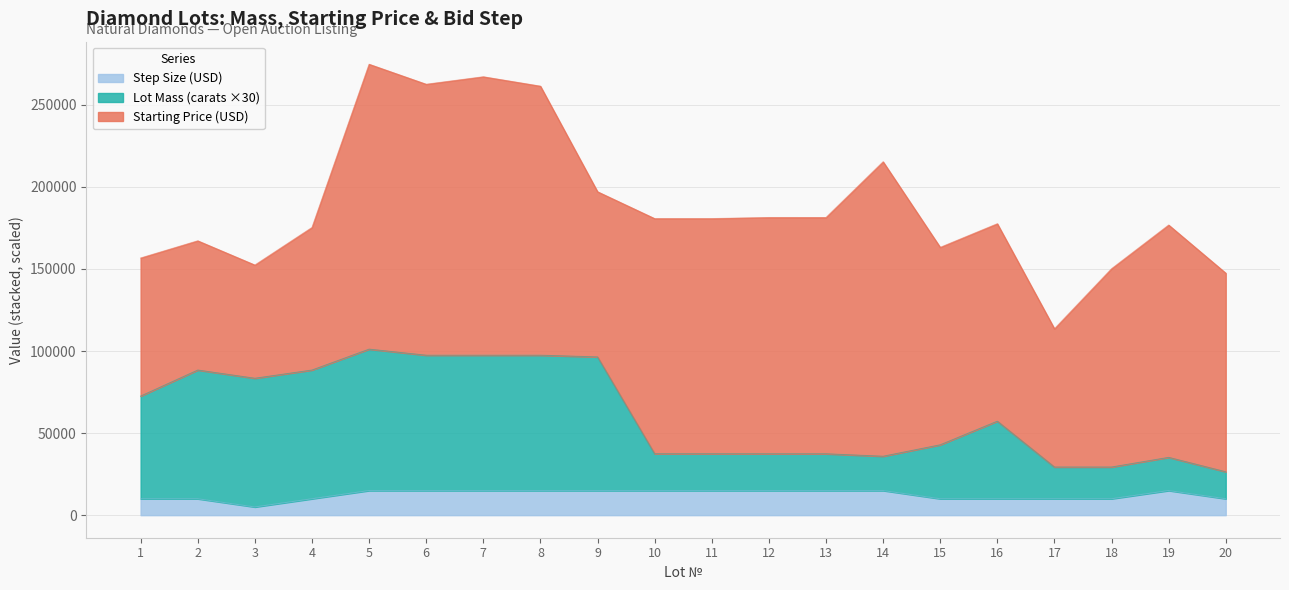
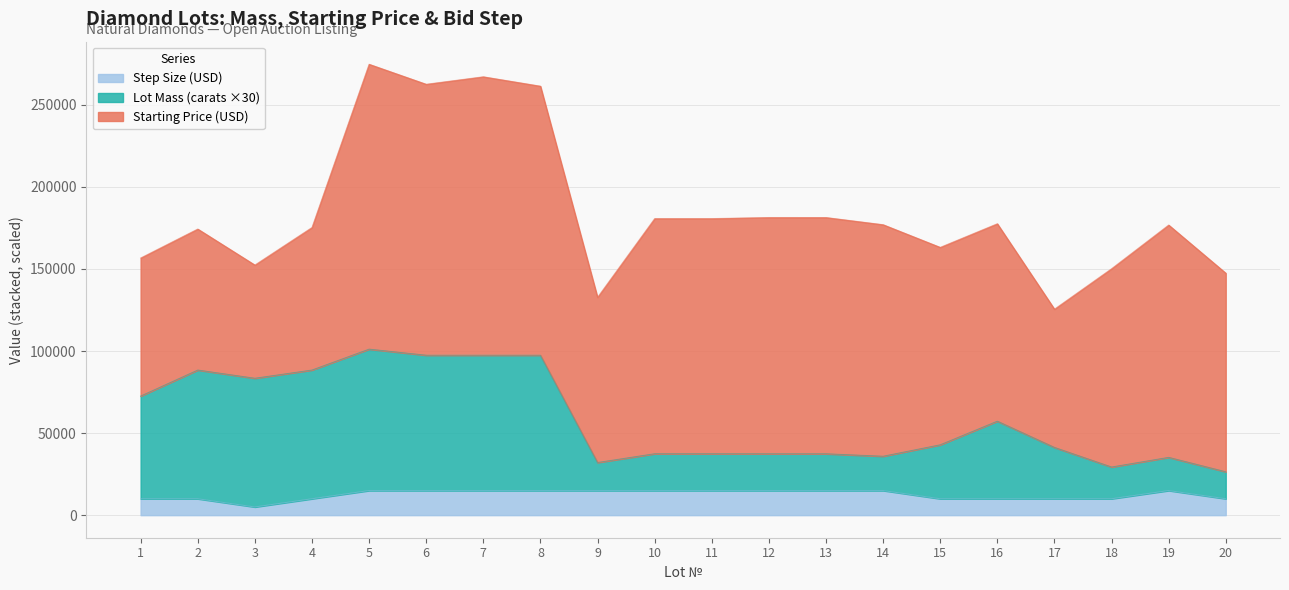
  {
    "Step Size (USD)": {
      "1": 10000,
      "2": 10000,
      "3": 5000,
      "4": 10000,
      "5": 15000,
      "6": 15000,
      "7": 15000,
      "8": 15000,
      "9": 15000,
      "10": 15000,
      "11": 15000,
      "12": 15000,
      "13": 15000,
      "14": 15000,
      "15": 10000,
      "16": 10000,
      "17": 10000,
      "18": 10000,
      "19": 15000,
      "20": 10000
    },
    "Lot Mass (carats ×30)": {
      "1": 63000,
      "2": 78000,
      "3": 78000,
      "4": 78000,
      "5": 86000,
      "6": 82000,
      "7": 82000,
      "8": 82000,
-     "9": 81000,
+     "9": 17000,
      "10": 22000,
      "11": 22000,
      "12": 22000,
      "13": 22000,
      "14": 21000,
      "15": 33000,
      "16": 47000,
-     "17": 19000,
+     "17": 31000,
      "18": 19000,
      "19": 20000,
      "20": 16000
    },
    "Starting Price (USD)": {
      "1": 84000,
-     "2": 79000,
+     "2": 86000,
      "3": 69000,
      "4": 87000,
      "5": 174000,
      "6": 165000,
      "7": 170000,
      "8": 164000,
      "9": 101000,
      "10": 143000,
      "11": 143000,
      "12": 144000,
      "13": 144000,
-     "14": 179000,
+     "14": 141000,
      "15": 120000,
      "16": 120000,
      "17": 84000,
      "18": 121000,
      "19": 142000,
      "20": 121000
    }
  }
